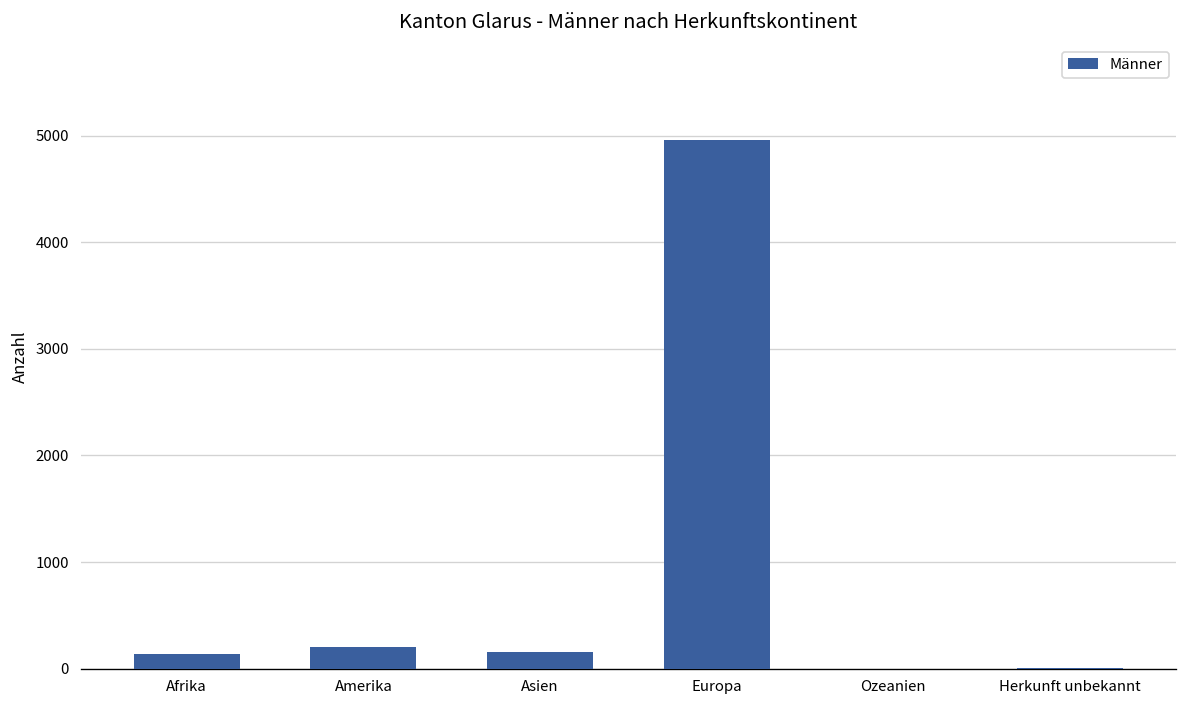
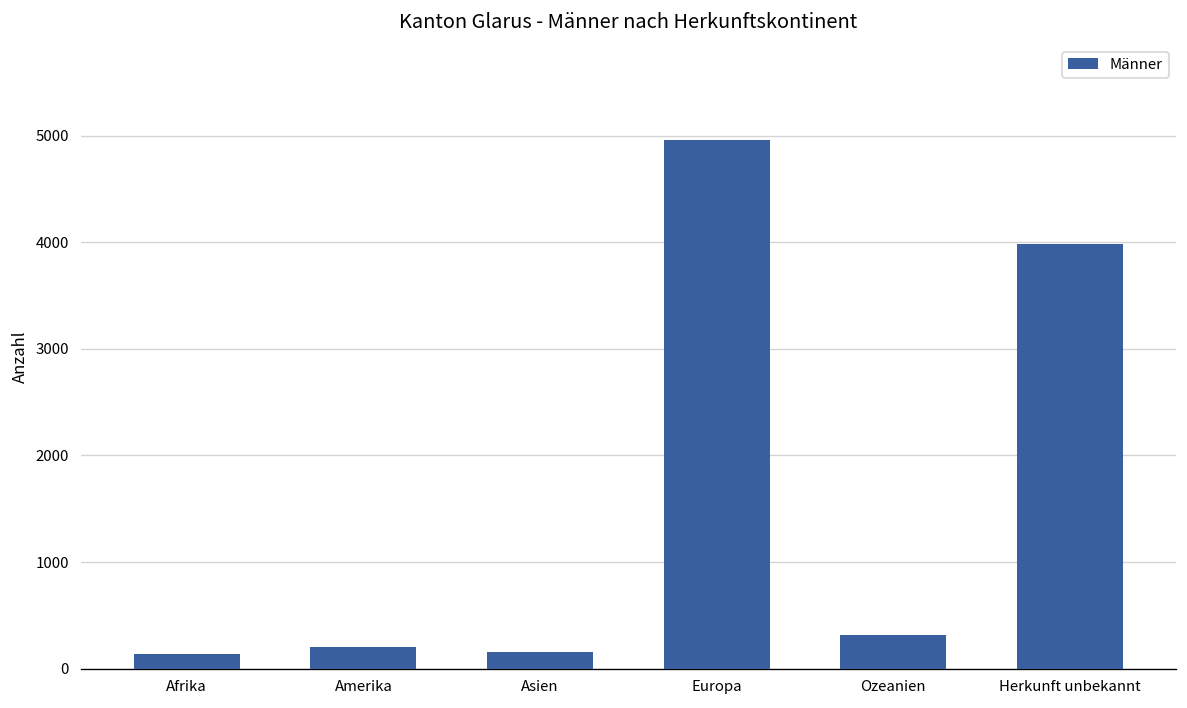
  {
    "Afrika": 100,
    "Amerika": 200,
    "Asien": 200,
    "Europa": 5000,
-   "Ozeanien": 0,
-   "Herkunft unbekannt": 0
+   "Ozeanien": 300,
+   "Herkunft unbekannt": 4000
  }
